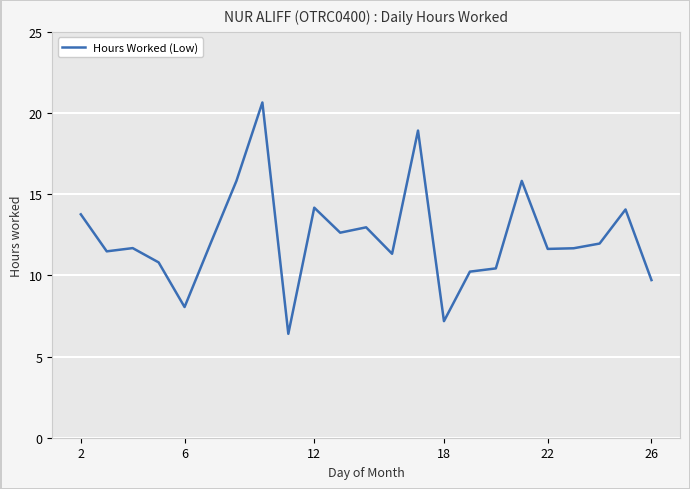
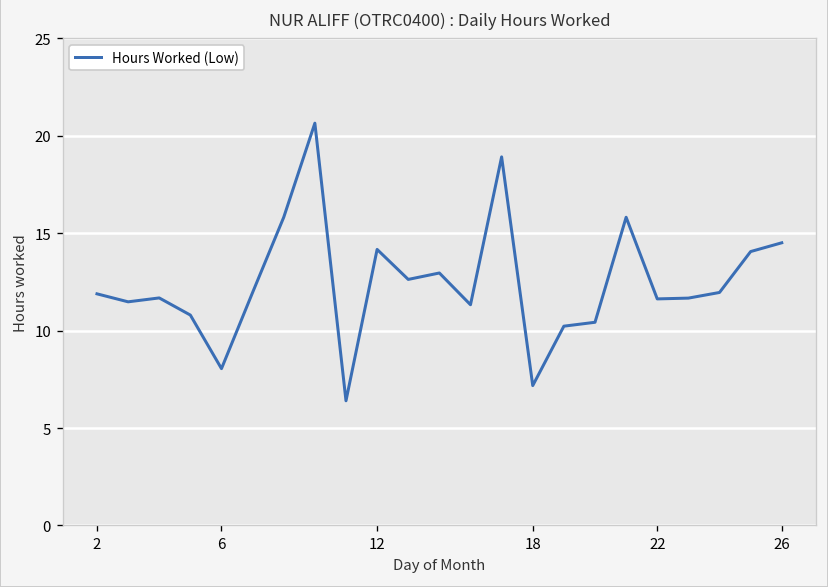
  {
-   "2": 13.8,
+   "2": 11.9,
    "6": 8.1,
    "12": 14.2,
    "18": 7.2,
    "22": 11.6,
-   "26": 9.7
+   "26": 14.5
  }
